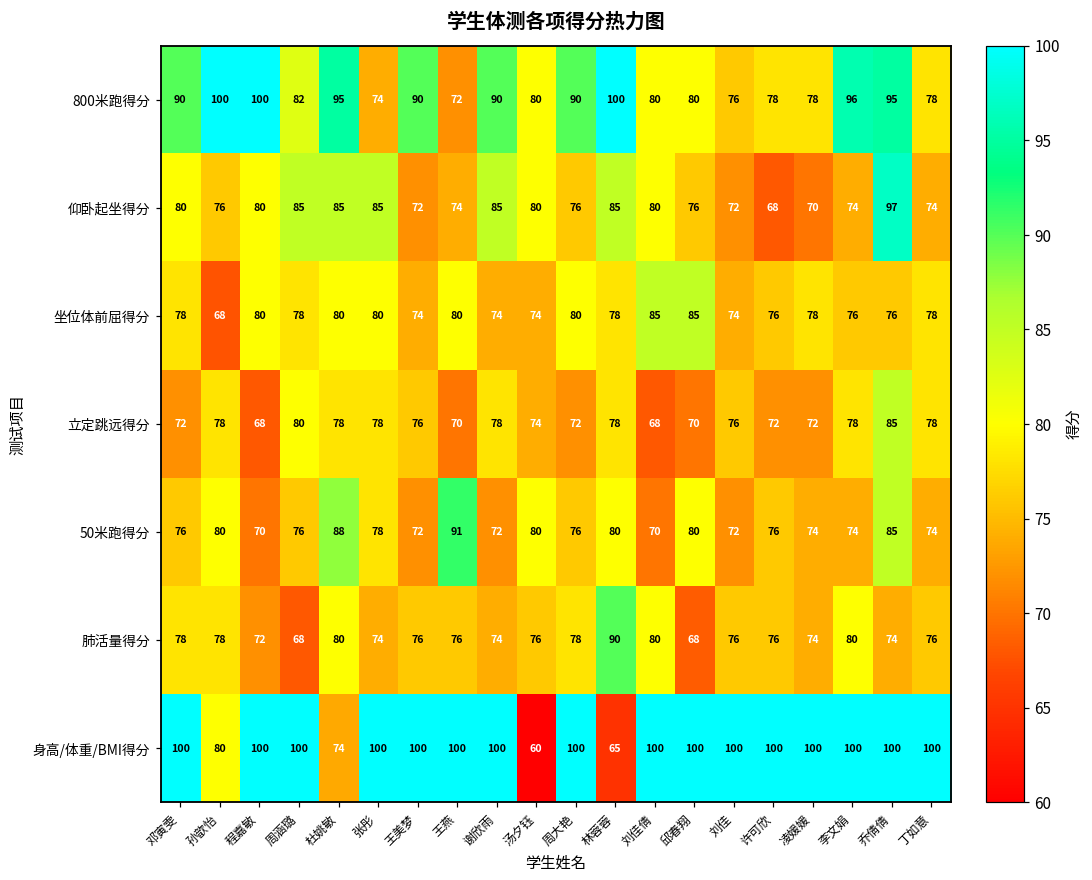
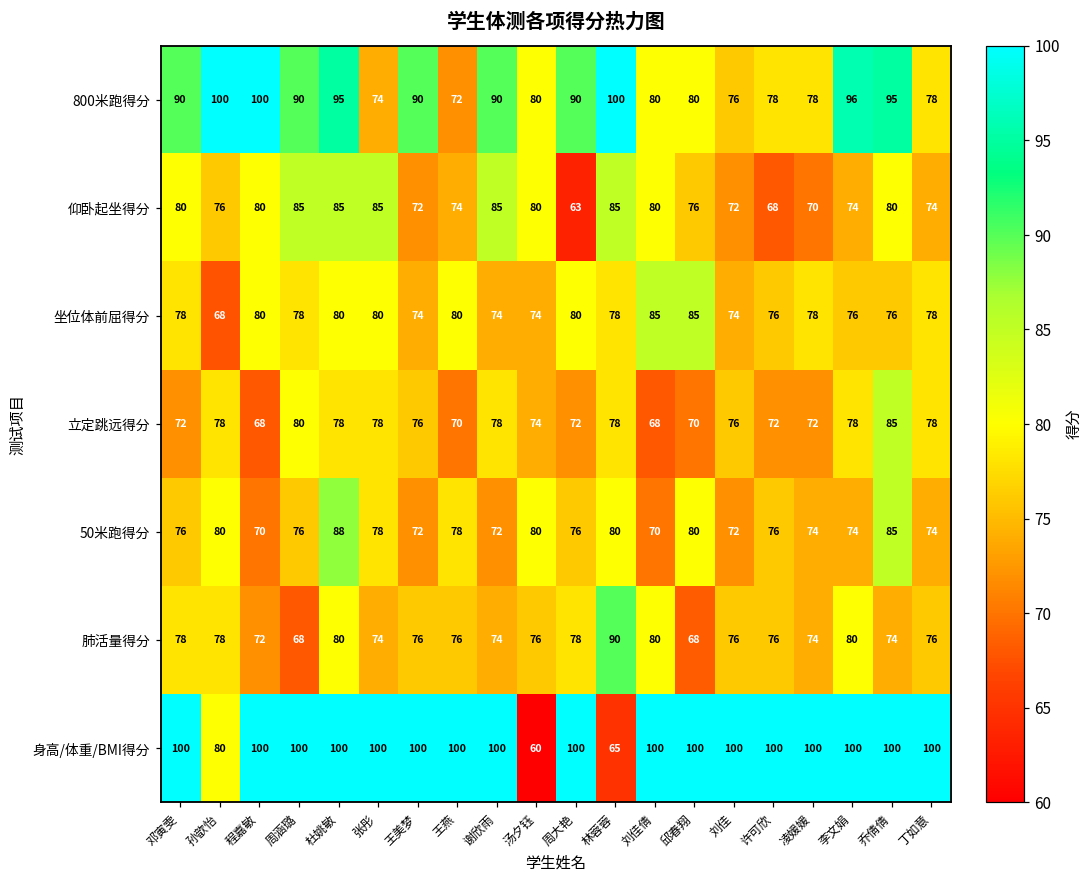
  {
    "800米跑得分": {
      "邓寅雯": 90,
      "孙歆怡": 100,
      "程嘉敏": 100,
-     "周涵璐": 82,
+     "周涵璐": 90,
      "杜姚敏": 95,
      "张彤": 74,
      "王美梦": 90,
      "王燕": 72,
      "谢欣雨": 90,
      "汤夕钰": 80,
      "周大艳": 90,
      "林蓉蓉": 100,
      "刘佳倩": 80,
      "邱春翔": 80,
      "刘佳": 76,
      "许可欣": 78,
      "凌媛媛": 78,
      "李文娟": 96,
      "乔倩倩": 95,
      "丁如意": 78
    },
    "仰卧起坐得分": {
      "邓寅雯": 80,
      "孙歆怡": 76,
      "程嘉敏": 80,
      "周涵璐": 85,
      "杜姚敏": 85,
      "张彤": 85,
      "王美梦": 72,
      "王燕": 74,
      "谢欣雨": 85,
      "汤夕钰": 80,
-     "周大艳": 76,
+     "周大艳": 63,
      "林蓉蓉": 85,
      "刘佳倩": 80,
      "邱春翔": 76,
      "刘佳": 72,
      "许可欣": 68,
      "凌媛媛": 70,
      "李文娟": 74,
-     "乔倩倩": 97,
+     "乔倩倩": 80,
      "丁如意": 74
    },
    "坐位体前屈得分": {
      "邓寅雯": 78,
      "孙歆怡": 68,
      "程嘉敏": 80,
      "周涵璐": 78,
      "杜姚敏": 80,
      "张彤": 80,
      "王美梦": 74,
      "王燕": 80,
      "谢欣雨": 74,
      "汤夕钰": 74,
      "周大艳": 80,
      "林蓉蓉": 78,
      "刘佳倩": 85,
      "邱春翔": 85,
      "刘佳": 74,
      "许可欣": 76,
      "凌媛媛": 78,
      "李文娟": 76,
      "乔倩倩": 76,
      "丁如意": 78
    },
    "立定跳远得分": {
      "邓寅雯": 72,
      "孙歆怡": 78,
      "程嘉敏": 68,
      "周涵璐": 80,
      "杜姚敏": 78,
      "张彤": 78,
      "王美梦": 76,
      "王燕": 70,
      "谢欣雨": 78,
      "汤夕钰": 74,
      "周大艳": 72,
      "林蓉蓉": 78,
      "刘佳倩": 68,
      "邱春翔": 70,
      "刘佳": 76,
      "许可欣": 72,
      "凌媛媛": 72,
      "李文娟": 78,
      "乔倩倩": 85,
      "丁如意": 78
    },
    "50米跑得分": {
      "邓寅雯": 76,
      "孙歆怡": 80,
      "程嘉敏": 70,
      "周涵璐": 76,
      "杜姚敏": 88,
      "张彤": 78,
      "王美梦": 72,
-     "王燕": 91,
+     "王燕": 78,
      "谢欣雨": 72,
      "汤夕钰": 80,
      "周大艳": 76,
      "林蓉蓉": 80,
      "刘佳倩": 70,
      "邱春翔": 80,
      "刘佳": 72,
      "许可欣": 76,
      "凌媛媛": 74,
      "李文娟": 74,
      "乔倩倩": 85,
      "丁如意": 74
    },
    "肺活量得分": {
      "邓寅雯": 78,
      "孙歆怡": 78,
      "程嘉敏": 72,
      "周涵璐": 68,
      "杜姚敏": 80,
      "张彤": 74,
      "王美梦": 76,
      "王燕": 76,
      "谢欣雨": 74,
      "汤夕钰": 76,
      "周大艳": 78,
      "林蓉蓉": 90,
      "刘佳倩": 80,
      "邱春翔": 68,
      "刘佳": 76,
      "许可欣": 76,
      "凌媛媛": 74,
      "李文娟": 80,
      "乔倩倩": 74,
      "丁如意": 76
    },
    "身高/体重/BMI得分": {
      "邓寅雯": 100,
      "孙歆怡": 80,
      "程嘉敏": 100,
      "周涵璐": 100,
-     "杜姚敏": 74,
+     "杜姚敏": 100,
      "张彤": 100,
      "王美梦": 100,
      "王燕": 100,
      "谢欣雨": 100,
      "汤夕钰": 60,
      "周大艳": 100,
      "林蓉蓉": 65,
      "刘佳倩": 100,
      "邱春翔": 100,
      "刘佳": 100,
      "许可欣": 100,
      "凌媛媛": 100,
      "李文娟": 100,
      "乔倩倩": 100,
      "丁如意": 100
    }
  }
